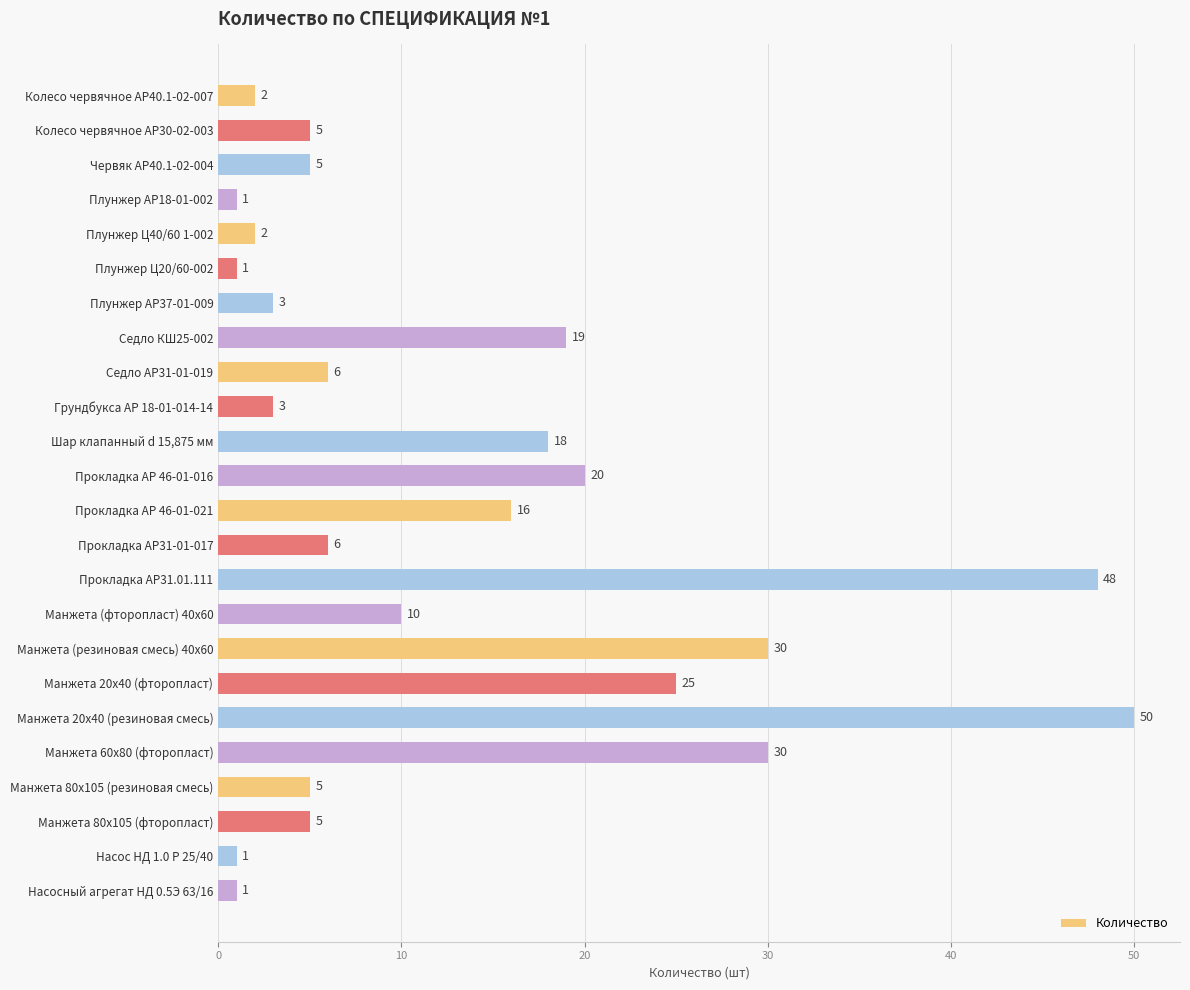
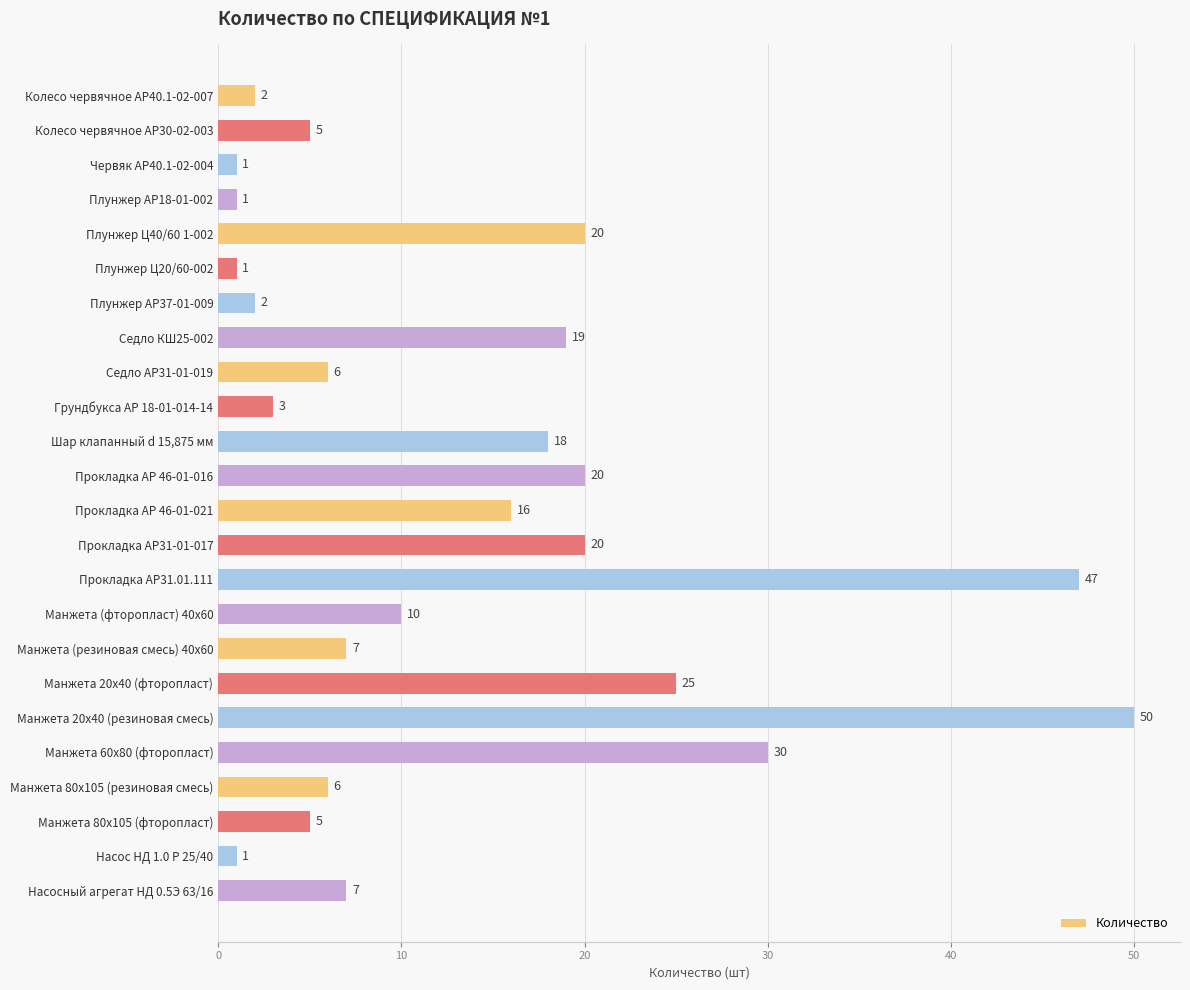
  {
    "Колесо червячное АР40.1-02-007": 2,
    "Колесо червячное АР30-02-003": 5,
-   "Червяк АР40.1-02-004": 5,
+   "Червяк АР40.1-02-004": 1,
    "Плунжер АР18-01-002": 1,
-   "Плунжер Ц40/60 1-002": 2,
+   "Плунжер Ц40/60 1-002": 20,
    "Плунжер Ц20/60-002": 1,
-   "Плунжер АР37-01-009": 3,
+   "Плунжер АР37-01-009": 2,
    "Седло КШ25-002": 19,
    "Седло АР31-01-019": 6,
    "Грундбукса АР 18-01-014-14": 3,
    "Шар клапанный d 15,875 мм": 18,
    "Прокладка АР 46-01-016": 20,
    "Прокладка АР 46-01-021": 16,
-   "Прокладка АР31-01-017": 6,
-   "Прокладка АР31.01.111": 48,
+   "Прокладка АР31-01-017": 20,
+   "Прокладка АР31.01.111": 47,
    "Манжета (фторопласт) 40х60": 10,
-   "Манжета (резиновая смесь) 40х60": 30,
+   "Манжета (резиновая смесь) 40х60": 7,
    "Манжета 20х40 (фторопласт)": 25,
    "Манжета 20х40 (резиновая смесь)": 50,
    "Манжета 60х80 (фторопласт)": 30,
-   "Манжета 80х105 (резиновая смесь)": 5,
+   "Манжета 80х105 (резиновая смесь)": 6,
    "Манжета 80х105 (фторопласт)": 5,
    "Насос НД 1.0 Р 25/40": 1,
-   "Насосный агрегат НД 0.5Э 63/16": 1
+   "Насосный агрегат НД 0.5Э 63/16": 7
  }
